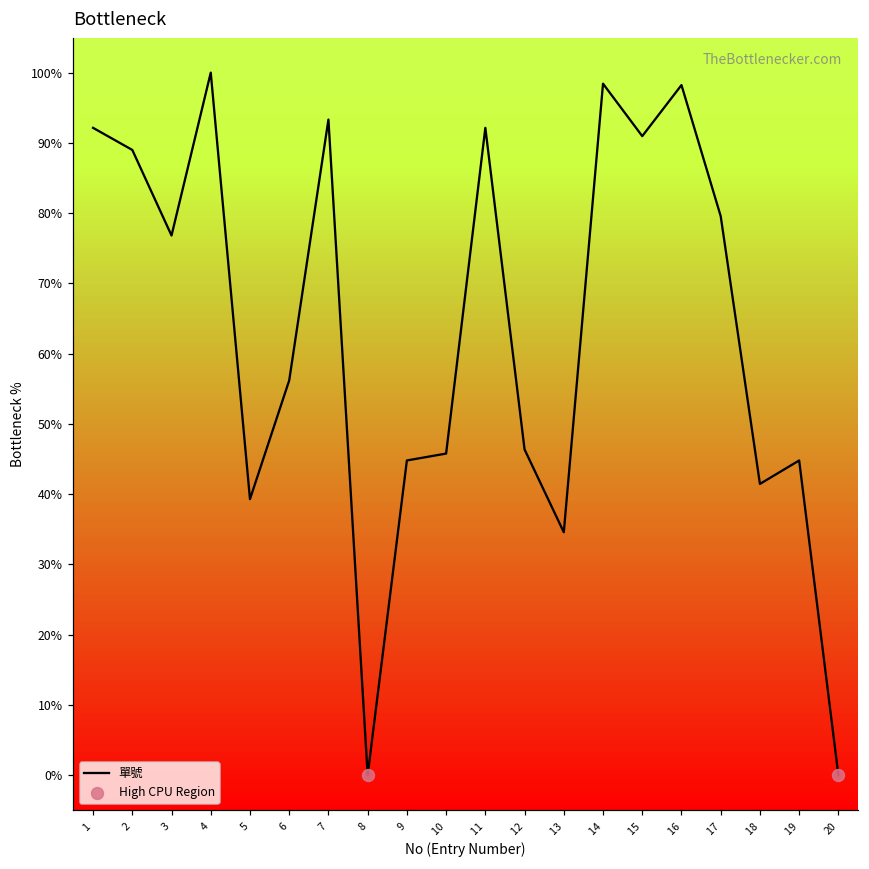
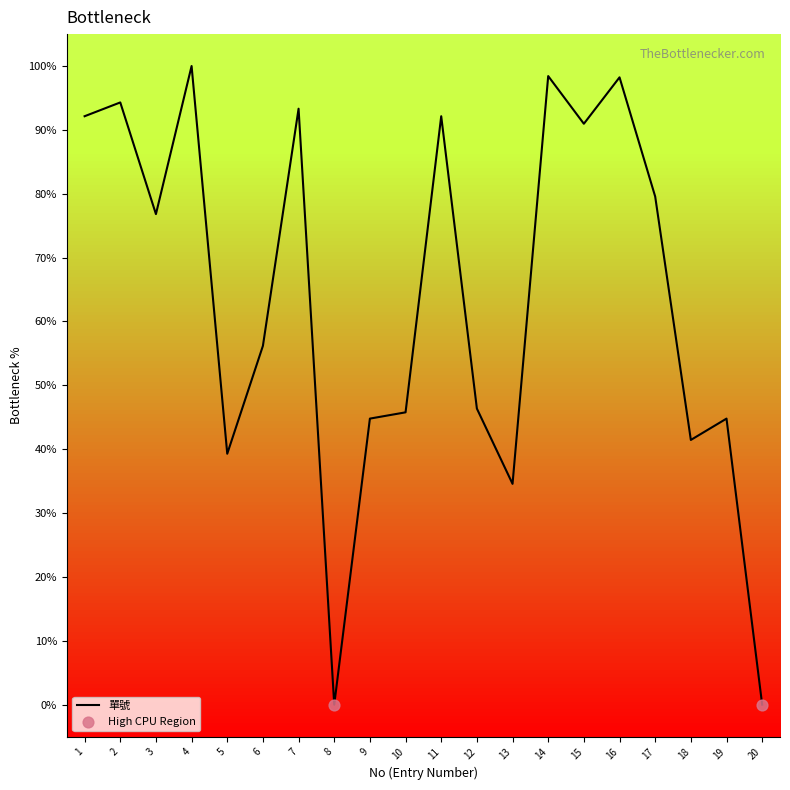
  {
    "單號": {
      "1": "92%",
-     "2": "89%",
+     "2": "94%",
      "3": "77%",
      "4": "100%",
      "5": "39%",
      "6": "56%",
      "7": "93%",
      "9": "45%",
      "10": "46%",
      "11": "92%",
      "12": "46%",
      "13": "35%",
      "14": "98%",
      "15": "91%",
      "16": "98%",
      "17": "80%",
      "18": "41%",
      "19": "45%"
    }
  }
